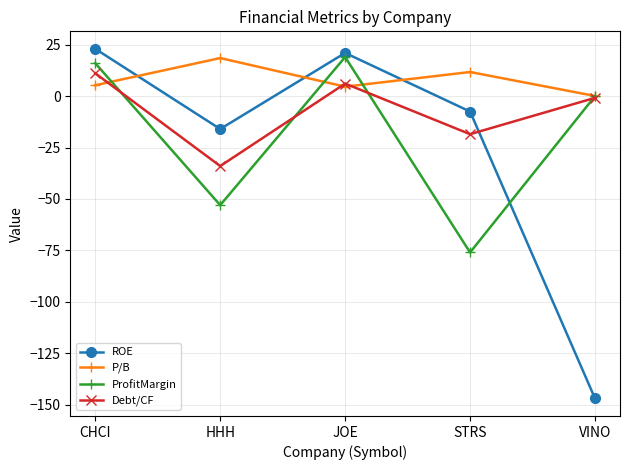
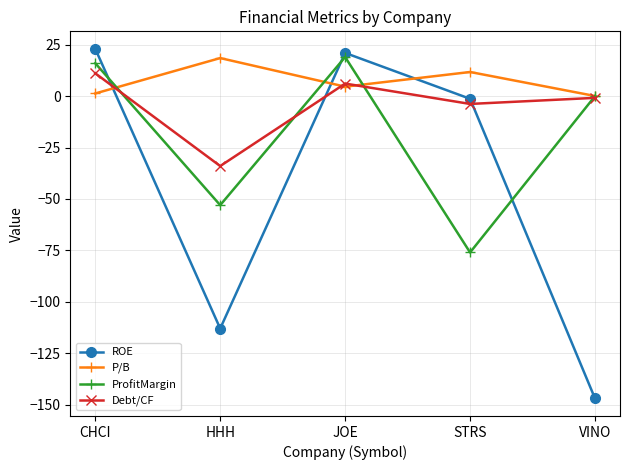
  {
    "ROE": {
      "CHCI": 23,
-     "HHH": -16,
+     "HHH": -113,
      "JOE": 21,
-     "STRS": -8,
+     "STRS": -1,
      "VINO": -147
    },
    "P/B": {
-     "CHCI": 5,
+     "CHCI": 1,
      "HHH": 19,
      "JOE": 5,
      "STRS": 12
    },
    "ProfitMargin": {
      "CHCI": 16,
      "HHH": -53,
      "JOE": 19,
      "STRS": -76
    },
    "Debt/CF": {
      "CHCI": 11,
      "HHH": -34,
      "JOE": 6,
-     "STRS": -19
+     "STRS": -4
    }
  }
